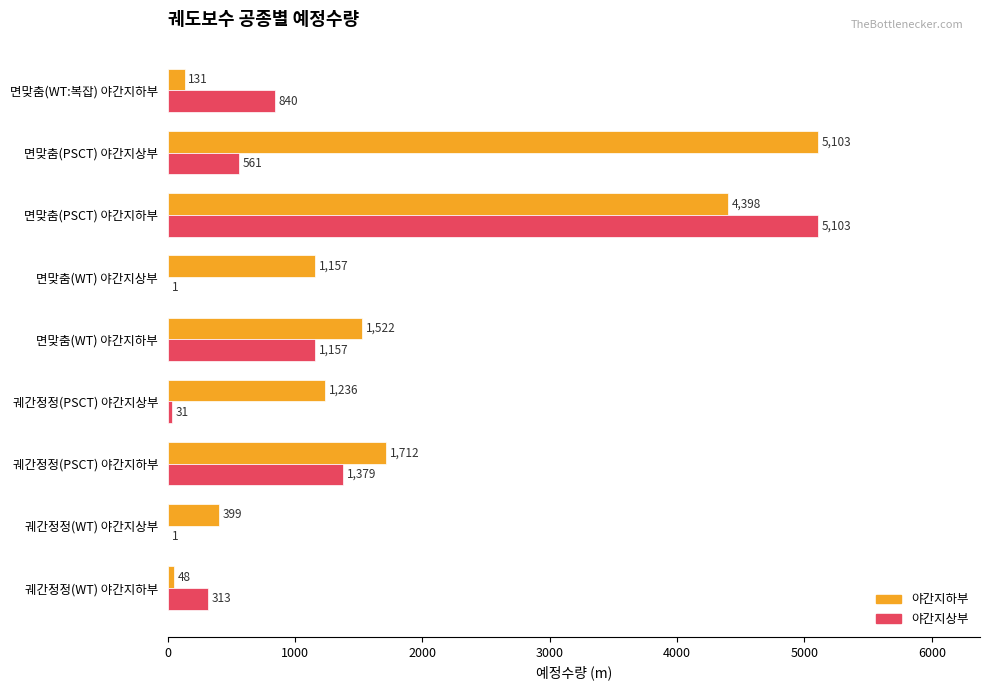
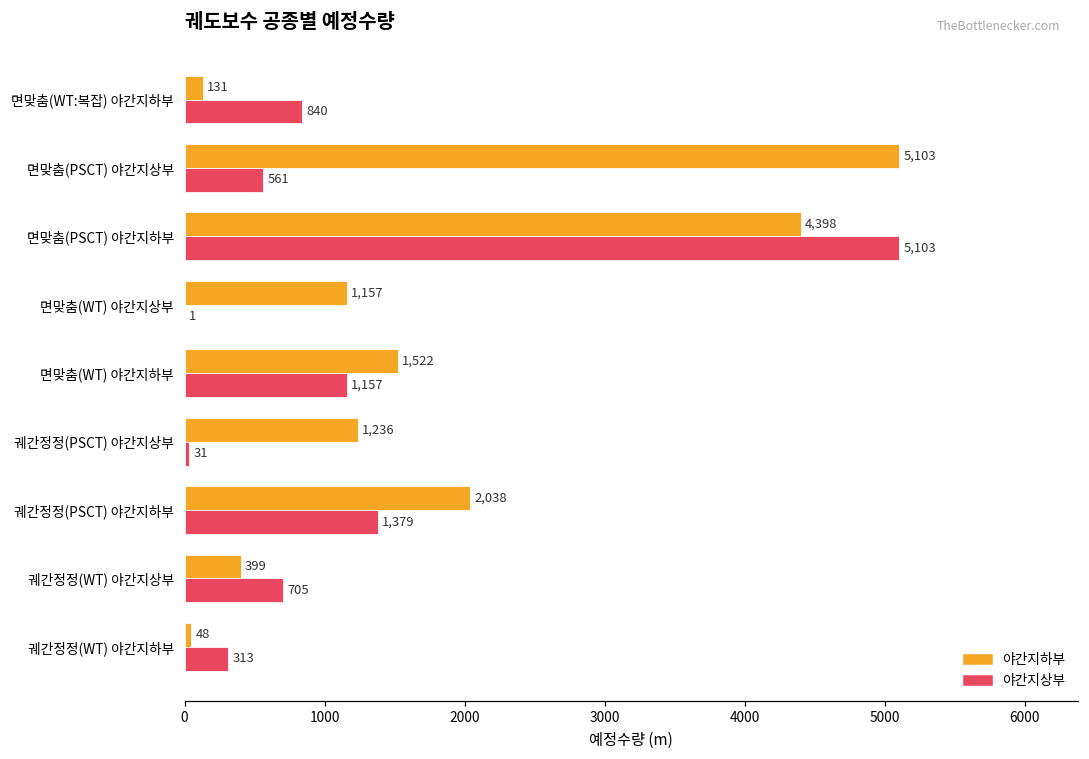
  {
    "야간지하부": {
      "면맞춤(WT:복잡) 야간지하부": "131",
      "면맞춤(PSCT) 야간지상부": "5,103",
      "면맞춤(PSCT) 야간지하부": "4,398",
      "면맞춤(WT) 야간지상부": "1,157",
      "면맞춤(WT) 야간지하부": "1,522",
      "궤간정정(PSCT) 야간지상부": "1,236",
-     "궤간정정(PSCT) 야간지하부": "1,712",
+     "궤간정정(PSCT) 야간지하부": "2,038",
      "궤간정정(WT) 야간지상부": "399",
      "궤간정정(WT) 야간지하부": "48"
    },
    "야간지상부": {
      "면맞춤(WT:복잡) 야간지하부": "840",
      "면맞춤(PSCT) 야간지상부": "561",
      "면맞춤(PSCT) 야간지하부": "5,103",
      "면맞춤(WT) 야간지상부": "1",
      "면맞춤(WT) 야간지하부": "1,157",
      "궤간정정(PSCT) 야간지상부": "31",
      "궤간정정(PSCT) 야간지하부": "1,379",
-     "궤간정정(WT) 야간지상부": "1",
+     "궤간정정(WT) 야간지상부": "705",
      "궤간정정(WT) 야간지하부": "313"
    }
  }
